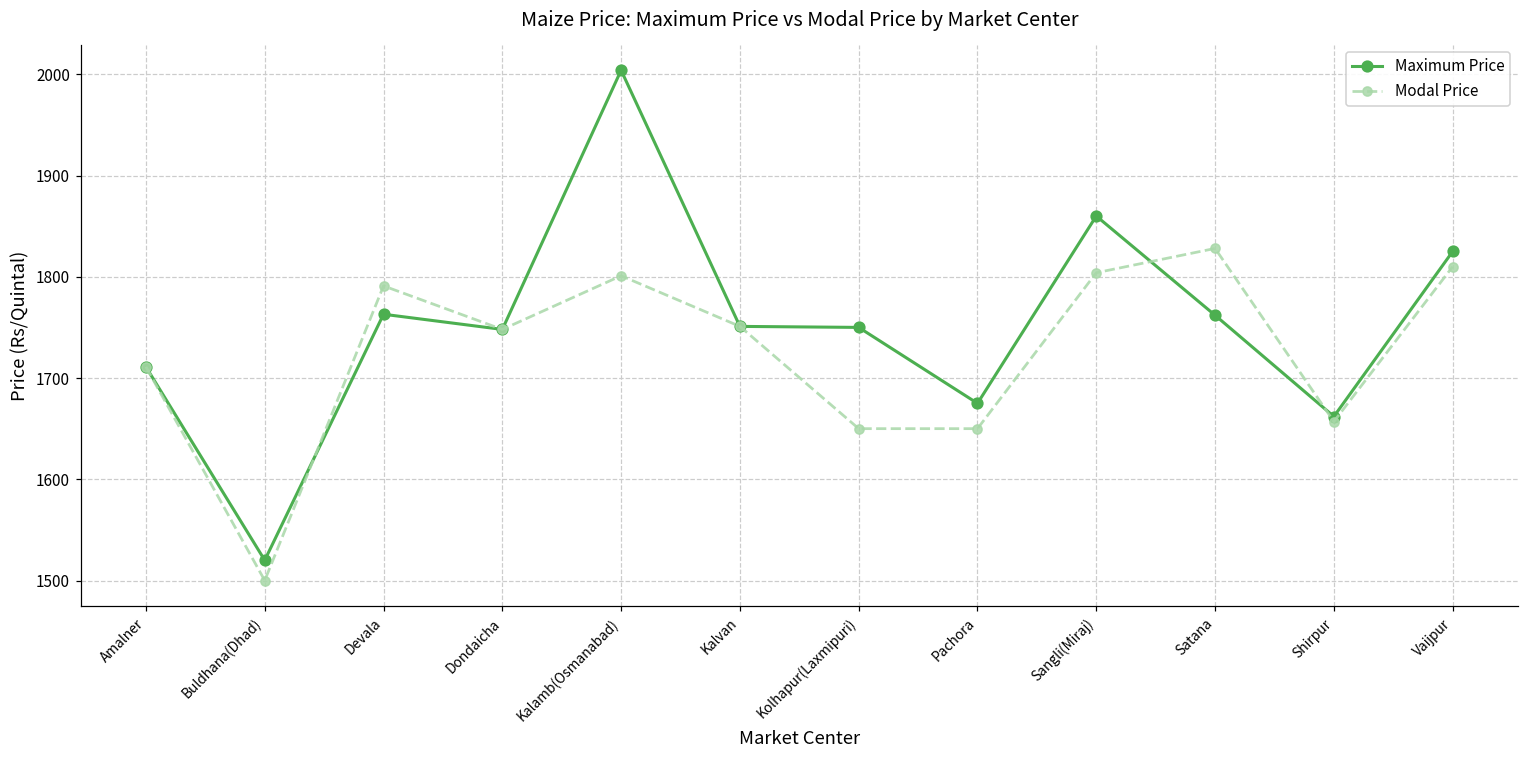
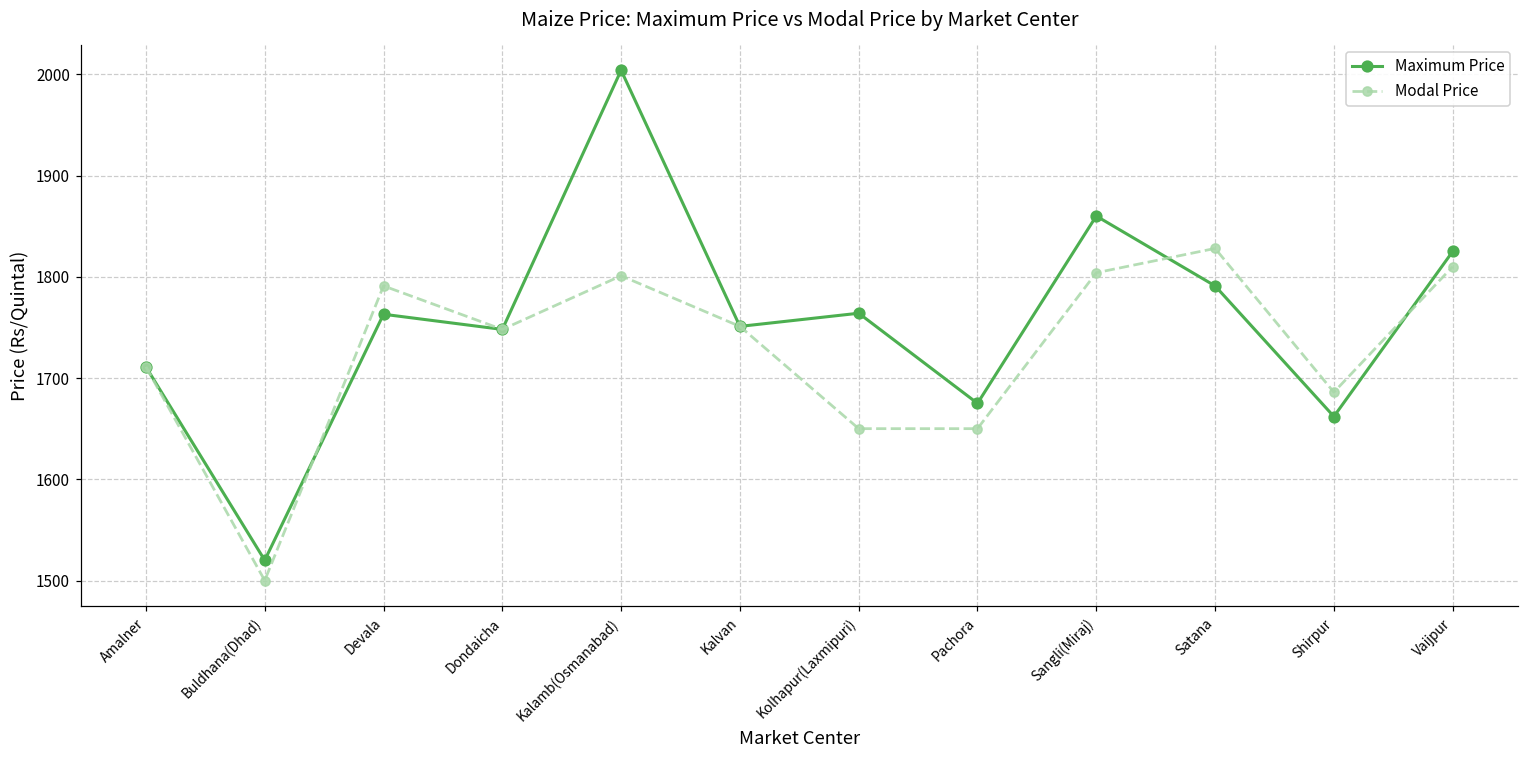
  {
    "Maximum Price": {
      "Buldhana(Dhad)": 1520,
      "Devala": 1760,
      "Kalamb(Osmanabad)": 2000,
-     "Kolhapur(Laxmipuri)": 1750,
+     "Kolhapur(Laxmipuri)": 1760,
      "Pachora": 1680,
      "Sangli(Miraj)": 1860,
-     "Satana": 1760,
+     "Satana": 1790,
      "Shirpur": 1660,
      "Vaijpur": 1830
    },
    "Modal Price": {
      "Buldhana(Dhad)": 1500,
      "Devala": 1790,
      "Kalamb(Osmanabad)": 1800,
      "Kolhapur(Laxmipuri)": 1650,
      "Pachora": 1650,
      "Sangli(Miraj)": 1800,
      "Satana": 1830,
-     "Shirpur": 1660,
+     "Shirpur": 1690,
      "Vaijpur": 1810
    }
  }
